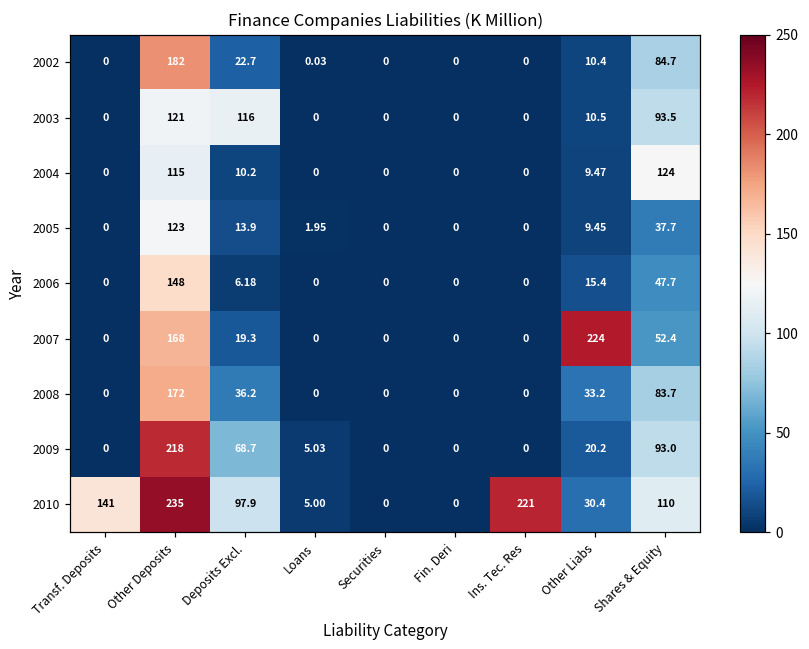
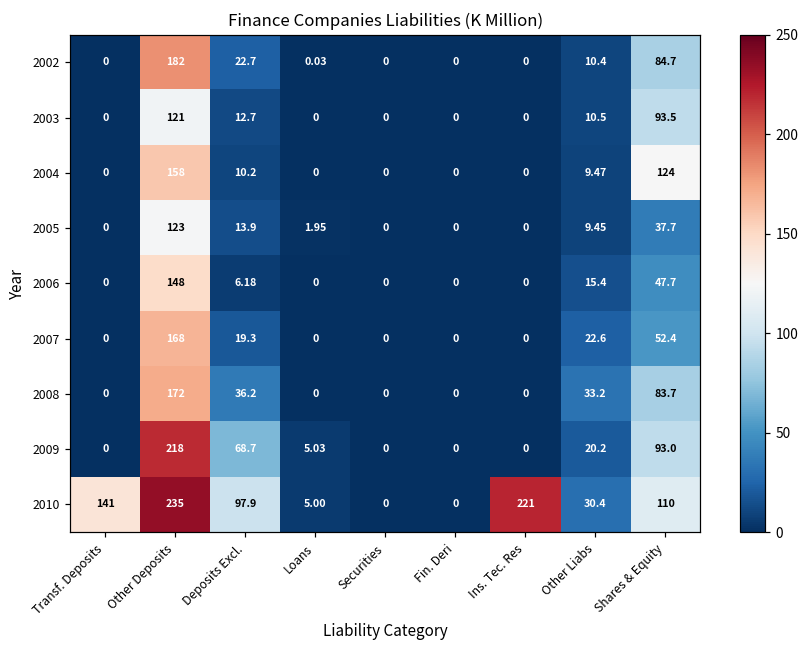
  {
    "2002": {
      "Transf. Deposits": 0,
      "Other Deposits": 182,
      "Deposits Excl.": 22.7,
      "Loans": 0.03,
      "Securities": 0,
      "Fin. Deri": 0,
      "Ins. Tec. Res": 0,
      "Other Liabs": 10.4,
      "Shares & Equity": 84.7
    },
    "2003": {
      "Transf. Deposits": 0,
      "Other Deposits": 121,
-     "Deposits Excl.": 116,
+     "Deposits Excl.": 12.7,
      "Loans": 0,
      "Securities": 0,
      "Fin. Deri": 0,
      "Ins. Tec. Res": 0,
      "Other Liabs": 10.5,
      "Shares & Equity": 93.5
    },
    "2004": {
      "Transf. Deposits": 0,
-     "Other Deposits": 115,
+     "Other Deposits": 158,
      "Deposits Excl.": 10.2,
      "Loans": 0,
      "Securities": 0,
      "Fin. Deri": 0,
      "Ins. Tec. Res": 0,
      "Other Liabs": 9.47,
      "Shares & Equity": 124
    },
    "2005": {
      "Transf. Deposits": 0,
      "Other Deposits": 123,
      "Deposits Excl.": 13.9,
      "Loans": 1.95,
      "Securities": 0,
      "Fin. Deri": 0,
      "Ins. Tec. Res": 0,
      "Other Liabs": 9.45,
      "Shares & Equity": 37.7
    },
    "2006": {
      "Transf. Deposits": 0,
      "Other Deposits": 148,
      "Deposits Excl.": 6.18,
      "Loans": 0,
      "Securities": 0,
      "Fin. Deri": 0,
      "Ins. Tec. Res": 0,
      "Other Liabs": 15.4,
      "Shares & Equity": 47.7
    },
    "2007": {
      "Transf. Deposits": 0,
      "Other Deposits": 168,
      "Deposits Excl.": 19.3,
      "Loans": 0,
      "Securities": 0,
      "Fin. Deri": 0,
      "Ins. Tec. Res": 0,
-     "Other Liabs": 224,
+     "Other Liabs": 22.6,
      "Shares & Equity": 52.4
    },
    "2008": {
      "Transf. Deposits": 0,
      "Other Deposits": 172,
      "Deposits Excl.": 36.2,
      "Loans": 0,
      "Securities": 0,
      "Fin. Deri": 0,
      "Ins. Tec. Res": 0,
      "Other Liabs": 33.2,
      "Shares & Equity": 83.7
    },
    "2009": {
      "Transf. Deposits": 0,
      "Other Deposits": 218,
      "Deposits Excl.": 68.7,
      "Loans": 5.03,
      "Securities": 0,
      "Fin. Deri": 0,
      "Ins. Tec. Res": 0,
      "Other Liabs": 20.2,
      "Shares & Equity": 93.0
    },
    "2010": {
      "Transf. Deposits": 141,
      "Other Deposits": 235,
      "Deposits Excl.": 97.9,
      "Loans": 5.00,
      "Securities": 0,
      "Fin. Deri": 0,
      "Ins. Tec. Res": 221,
      "Other Liabs": 30.4,
      "Shares & Equity": 110
    }
  }
